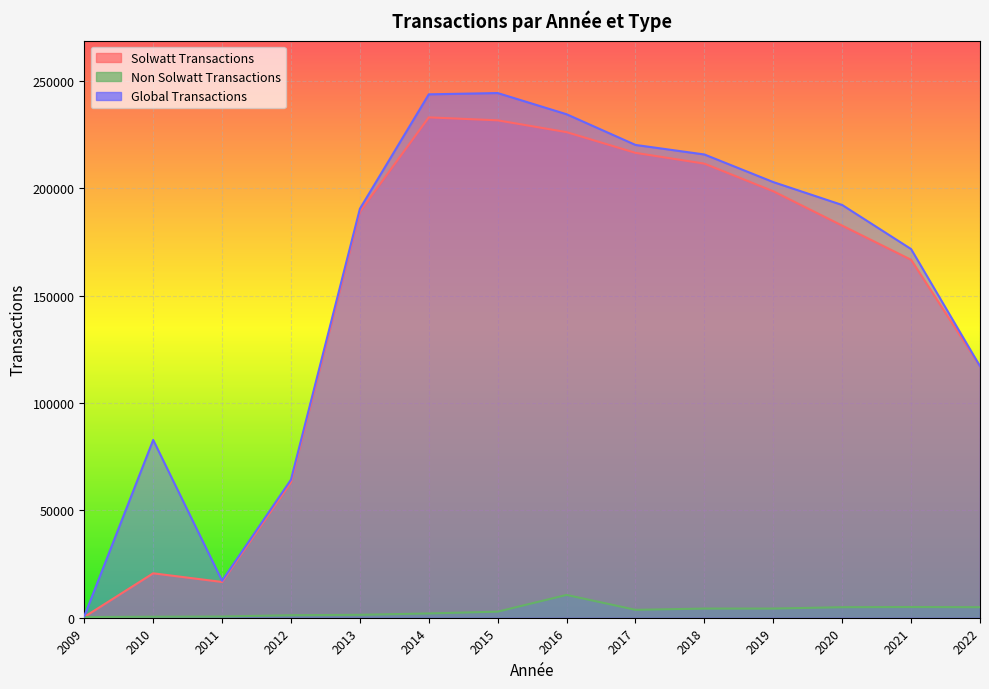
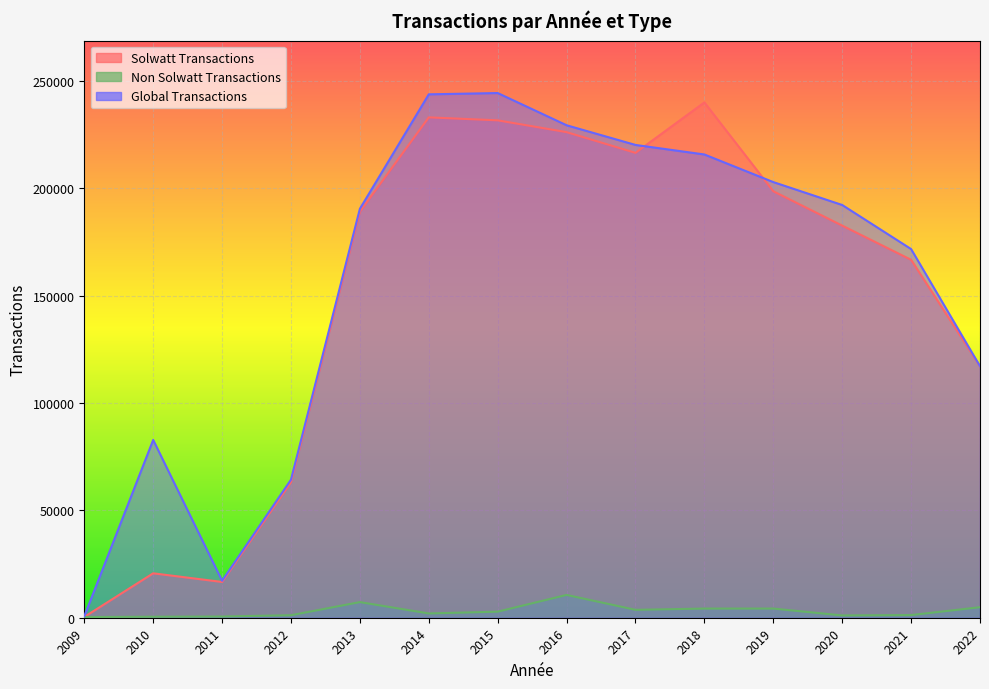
  {
    "Solwatt Transactions": {
      "2010": 21000,
      "2013": 189000,
      "2014": 233000,
      "2015": 232000,
      "2016": 226000,
      "2017": 217000,
-     "2018": 212000,
+     "2018": 240000,
      "2019": 199000,
      "2020": 183000,
      "2021": 167000
    },
    "Non Solwatt Transactions": {
      "2010": 0,
      "2011": 1000,
      "2012": 1000,
-     "2013": 1000,
+     "2013": 7000,
      "2014": 2000,
      "2015": 3000,
      "2016": 11000,
      "2017": 4000,
      "2018": 4000,
      "2019": 4000,
-     "2020": 5000,
-     "2021": 5000,
+     "2020": 1000,
+     "2021": 1000,
      "2022": 5000
    },
    "Global Transactions": {
      "2010": 83000,
      "2013": 191000,
      "2014": 244000,
      "2015": 244000,
-     "2016": 235000,
+     "2016": 229000,
      "2017": 220000,
      "2018": 216000,
      "2019": 203000,
      "2020": 192000,
      "2021": 172000
    }
  }
